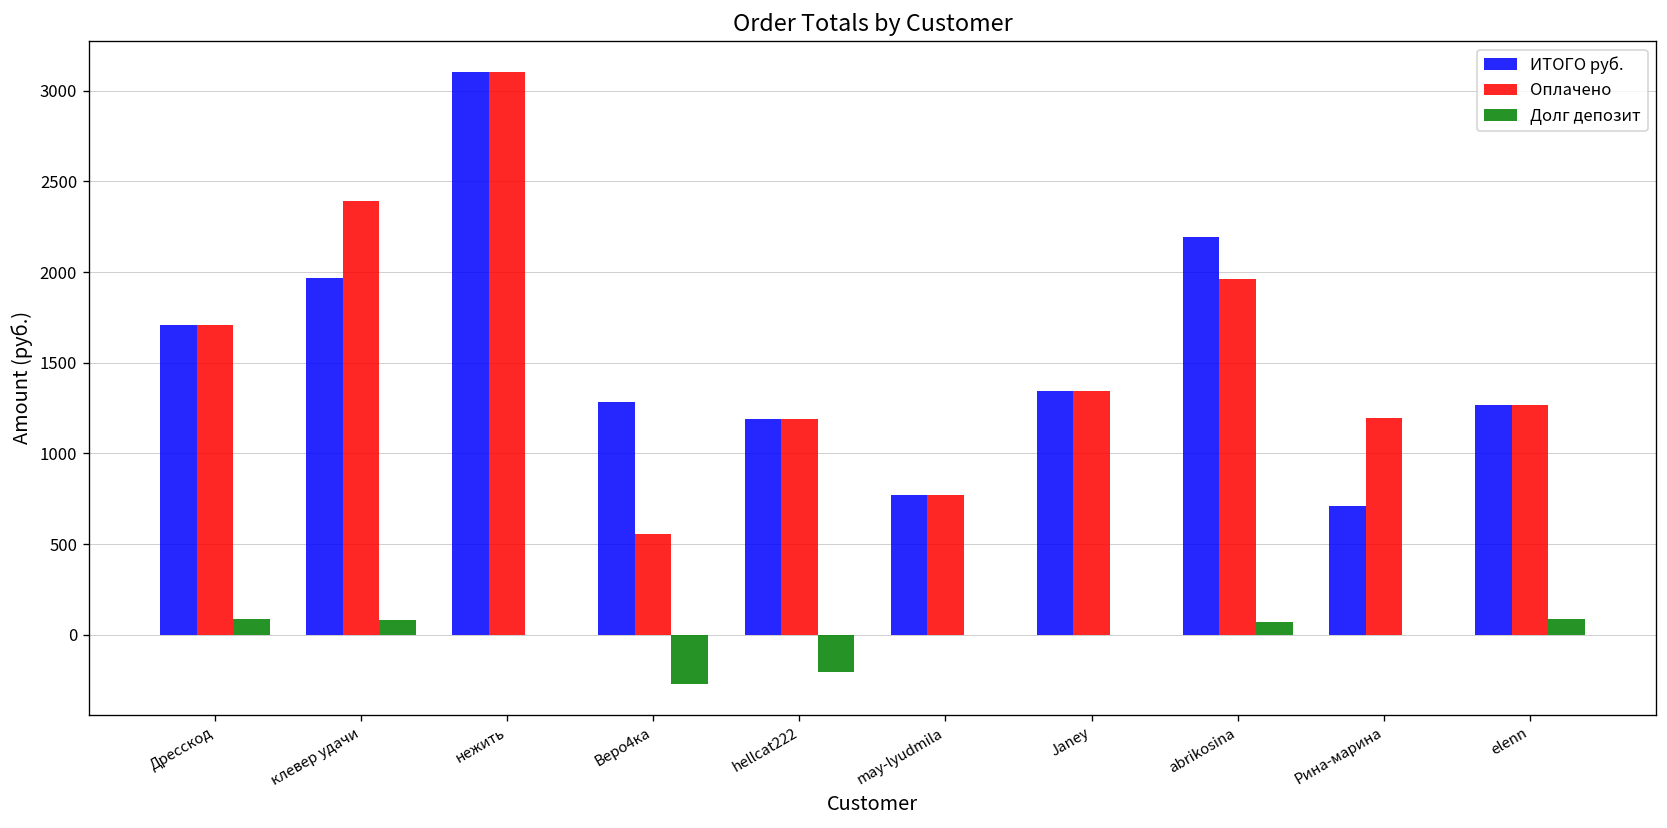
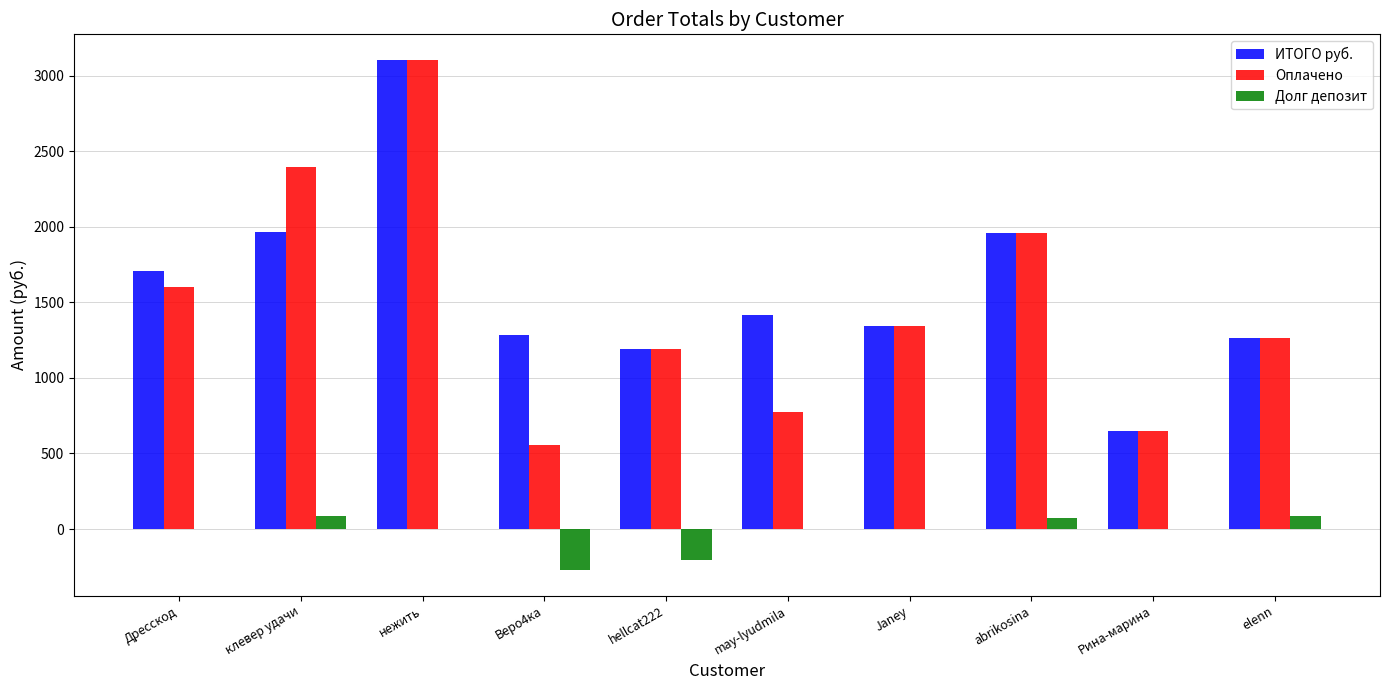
  {
    "ИТОГО руб.": {
      "Дресскод": 1710,
      "клевер удачи": 1960,
      "нежить": 3100,
      "Веро4ка": 1280,
      "hellcat222": 1190,
-     "may-lyudmila": 770,
+     "may-lyudmila": 1410,
      "Janey": 1350,
-     "abrikosina": 2190,
-     "Рина-марина": 710,
+     "abrikosina": 1960,
+     "Рина-марина": 650,
      "elenn": 1270
    },
    "Оплачено": {
-     "Дресскод": 1710,
+     "Дресскод": 1600,
      "клевер удачи": 2390,
      "нежить": 3100,
      "Веро4ка": 560,
      "hellcat222": 1190,
      "may-lyudmila": 770,
      "Janey": 1350,
      "abrikosina": 1960,
-     "Рина-марина": 1200,
+     "Рина-марина": 650,
      "elenn": 1270
    },
    "Долг депозит": {
-     "Дресскод": 90,
+     "Дресскод": 0,
      "клевер удачи": 80,
      "Веро4ка": -270,
      "hellcat222": -210,
      "abrikosina": 70,
      "elenn": 90
    }
  }
